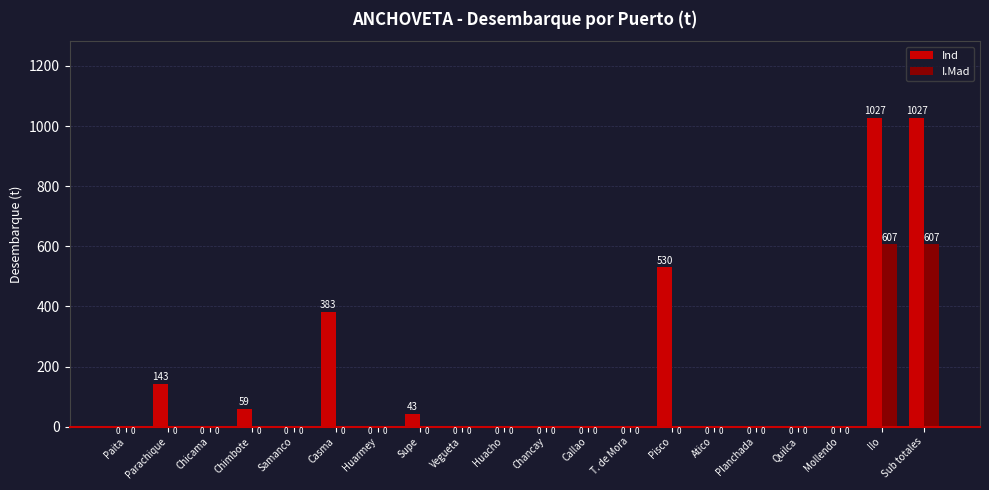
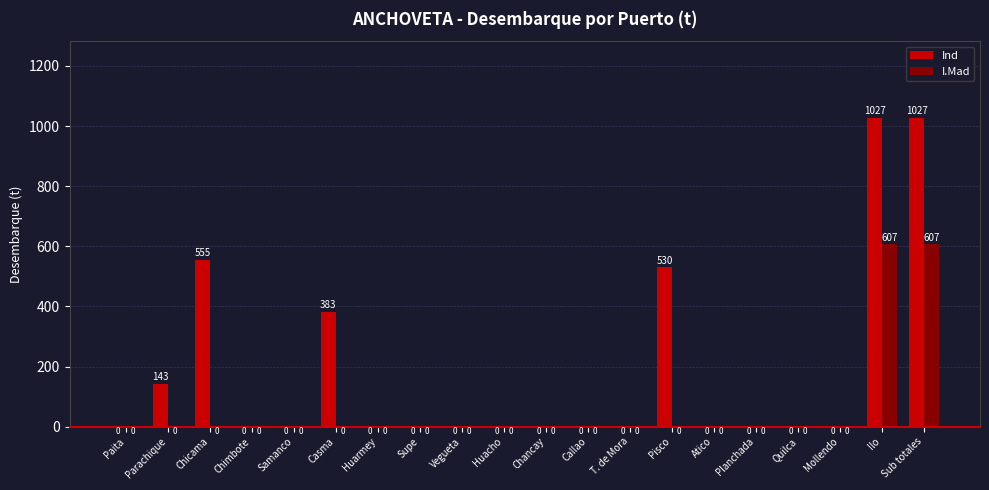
  {
    "Ind": {
      "Paita": 0,
      "Parachique": 143,
-     "Chicama": 0,
-     "Chimbote": 59,
+     "Chicama": 555,
+     "Chimbote": 0,
      "Samanco": 0,
      "Casma": 383,
      "Huarmey": 0,
-     "Supe": 43,
+     "Supe": 0,
      "Vegueta": 0,
      "Huacho": 0,
      "Chancay": 0,
      "Callao": 0,
      "T. de Mora": 0,
      "Pisco": 530,
      "Atico": 0,
      "Planchada": 0,
      "Quilca": 0,
      "Mollendo": 0,
      "Ilo": 1027,
      "Sub totales": 1027
    },
    "I.Mad": {
      "Paita": 0,
      "Parachique": 0,
      "Chicama": 0,
      "Chimbote": 0,
      "Samanco": 0,
      "Casma": 0,
      "Huarmey": 0,
      "Supe": 0,
      "Vegueta": 0,
      "Huacho": 0,
      "Chancay": 0,
      "Callao": 0,
      "T. de Mora": 0,
      "Pisco": 0,
      "Atico": 0,
      "Planchada": 0,
      "Quilca": 0,
      "Mollendo": 0,
      "Ilo": 607,
      "Sub totales": 607
    }
  }
